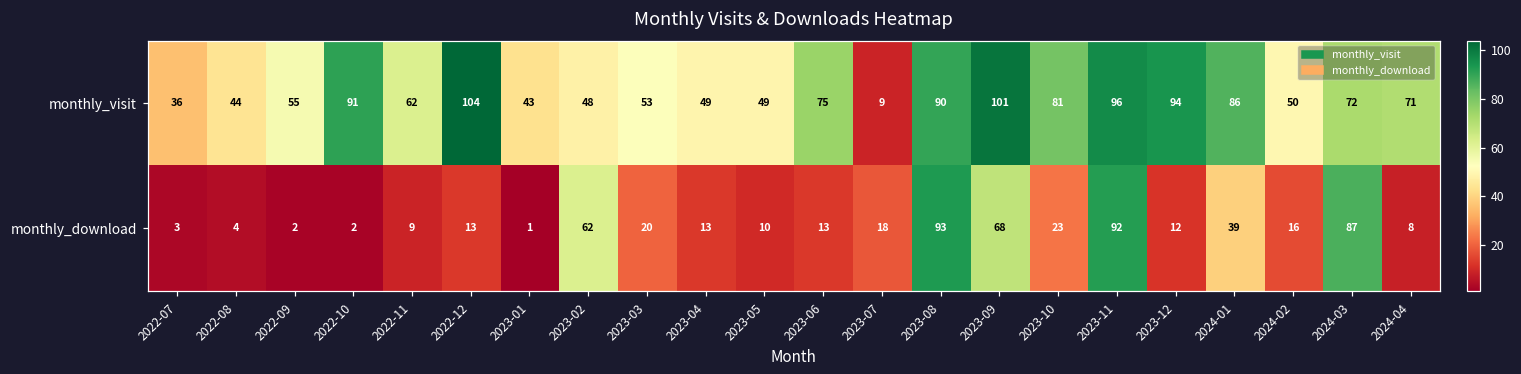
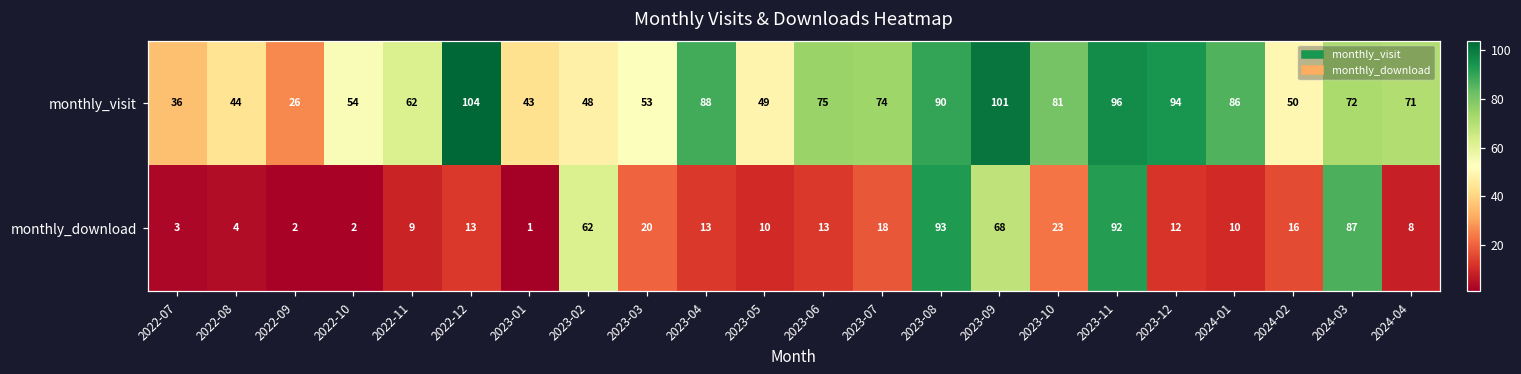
  {
    "monthly_visit": {
      "2022-07": 36,
      "2022-08": 44,
-     "2022-09": 55,
-     "2022-10": 91,
+     "2022-09": 26,
+     "2022-10": 54,
      "2022-11": 62,
      "2022-12": 104,
      "2023-01": 43,
      "2023-02": 48,
      "2023-03": 53,
-     "2023-04": 49,
+     "2023-04": 88,
      "2023-05": 49,
      "2023-06": 75,
-     "2023-07": 9,
+     "2023-07": 74,
      "2023-08": 90,
      "2023-09": 101,
      "2023-10": 81,
      "2023-11": 96,
      "2023-12": 94,
      "2024-01": 86,
      "2024-02": 50,
      "2024-03": 72,
      "2024-04": 71
    },
    "monthly_download": {
      "2022-07": 3,
      "2022-08": 4,
      "2022-09": 2,
      "2022-10": 2,
      "2022-11": 9,
      "2022-12": 13,
      "2023-01": 1,
      "2023-02": 62,
      "2023-03": 20,
      "2023-04": 13,
      "2023-05": 10,
      "2023-06": 13,
      "2023-07": 18,
      "2023-08": 93,
      "2023-09": 68,
      "2023-10": 23,
      "2023-11": 92,
      "2023-12": 12,
-     "2024-01": 39,
+     "2024-01": 10,
      "2024-02": 16,
      "2024-03": 87,
      "2024-04": 8
    }
  }
